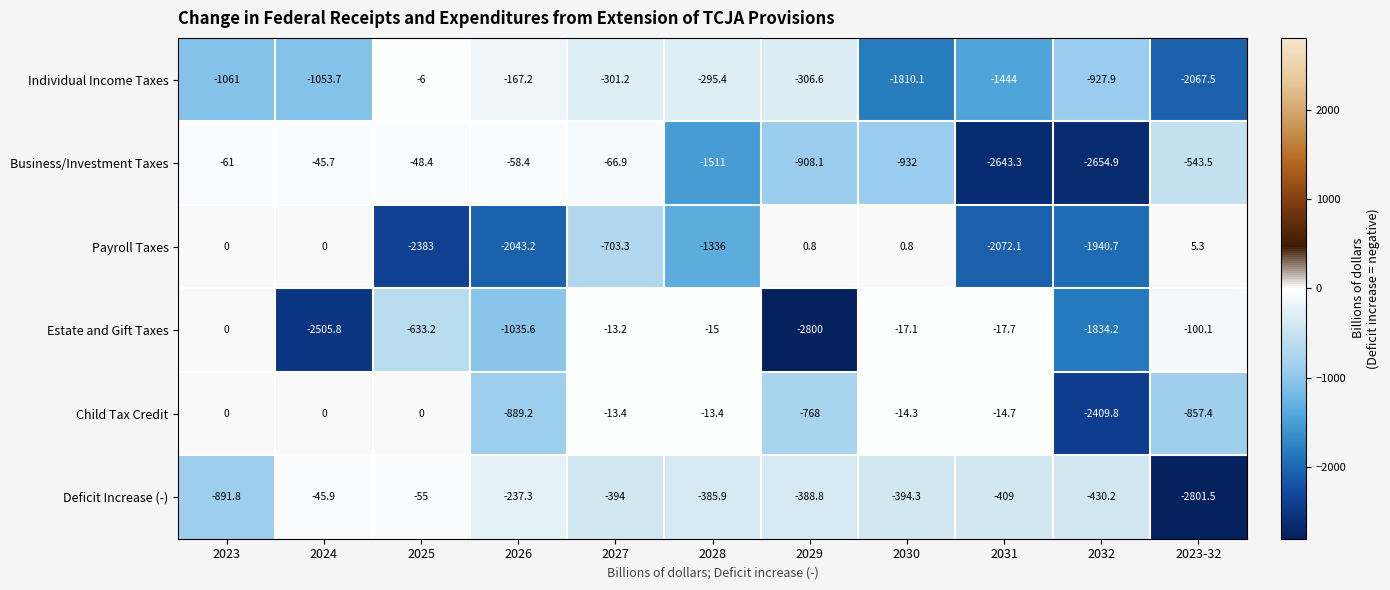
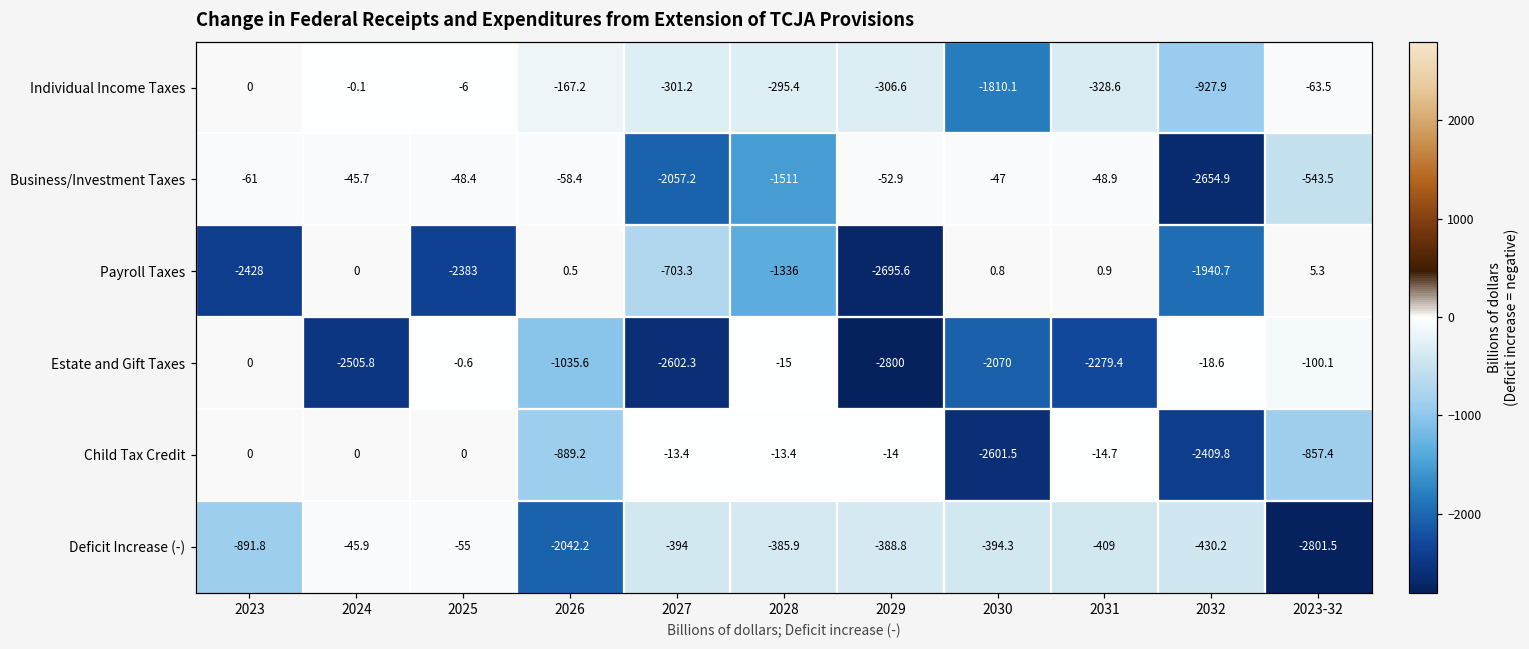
  {
    "Individual Income Taxes": {
-     "2023": -1061,
-     "2024": -1053.7,
+     "2023": 0,
+     "2024": -0.1,
      "2025": -6,
      "2026": -167.2,
      "2027": -301.2,
      "2028": -295.4,
      "2029": -306.6,
      "2030": -1810.1,
-     "2031": -1444,
+     "2031": -328.6,
      "2032": -927.9,
-     "2023-32": -2067.5
+     "2023-32": -63.5
    },
    "Business/Investment Taxes": {
      "2023": -61,
      "2024": -45.7,
      "2025": -48.4,
      "2026": -58.4,
-     "2027": -66.9,
+     "2027": -2057.2,
      "2028": -1511,
-     "2029": -908.1,
-     "2030": -932,
-     "2031": -2643.3,
+     "2029": -52.9,
+     "2030": -47,
+     "2031": -48.9,
      "2032": -2654.9,
      "2023-32": -543.5
    },
    "Payroll Taxes": {
-     "2023": 0,
+     "2023": -2428,
      "2024": 0,
      "2025": -2383,
-     "2026": -2043.2,
+     "2026": 0.5,
      "2027": -703.3,
      "2028": -1336,
-     "2029": 0.8,
+     "2029": -2695.6,
      "2030": 0.8,
-     "2031": -2072.1,
+     "2031": 0.9,
      "2032": -1940.7,
      "2023-32": 5.3
    },
    "Estate and Gift Taxes": {
      "2023": 0,
      "2024": -2505.8,
-     "2025": -633.2,
+     "2025": -0.6,
      "2026": -1035.6,
-     "2027": -13.2,
+     "2027": -2602.3,
      "2028": -15,
      "2029": -2800,
-     "2030": -17.1,
-     "2031": -17.7,
-     "2032": -1834.2,
+     "2030": -2070,
+     "2031": -2279.4,
+     "2032": -18.6,
      "2023-32": -100.1
    },
    "Child Tax Credit": {
      "2023": 0,
      "2024": 0,
      "2025": 0,
      "2026": -889.2,
      "2027": -13.4,
      "2028": -13.4,
-     "2029": -768,
-     "2030": -14.3,
+     "2029": -14,
+     "2030": -2601.5,
      "2031": -14.7,
      "2032": -2409.8,
      "2023-32": -857.4
    },
    "Deficit Increase (-)": {
      "2023": -891.8,
      "2024": -45.9,
      "2025": -55,
-     "2026": -237.3,
+     "2026": -2042.2,
      "2027": -394,
      "2028": -385.9,
      "2029": -388.8,
      "2030": -394.3,
      "2031": -409,
      "2032": -430.2,
      "2023-32": -2801.5
    }
  }
